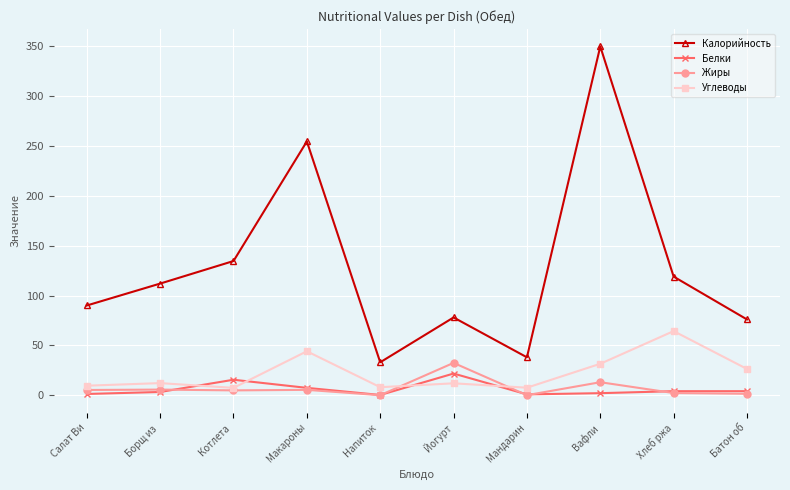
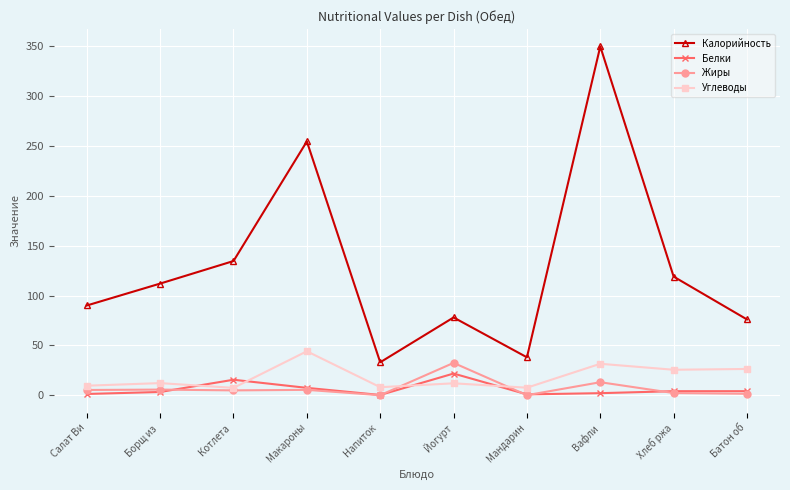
  {
    "Калорийность": {
      "Салат Ви": 90,
      "Борщ из": 110,
      "Котлета": 130,
      "Макароны": 250,
      "Напиток": 30,
      "Йогурт": 80,
      "Мандарин": 40,
      "Вафли": 350,
      "Хлеб ржа": 120,
      "Батон об": 80
    },
    "Белки": {
      "Салат Ви": 0,
      "Котлета": 20,
      "Йогурт": 20,
      "Вафли": 0,
      "Батон об": 0
    },
    "Жиры": {
      "Салат Ви": 10,
      "Йогурт": 30,
      "Вафли": 10,
      "Батон об": 0
    },
    "Углеводы": {
      "Салат Ви": 10,
      "Борщ из": 10,
      "Макароны": 40,
      "Напиток": 10,
      "Йогурт": 10,
      "Мандарин": 10,
      "Вафли": 30,
-     "Хлеб ржа": 60,
+     "Хлеб ржа": 30,
      "Батон об": 30
    }
  }
